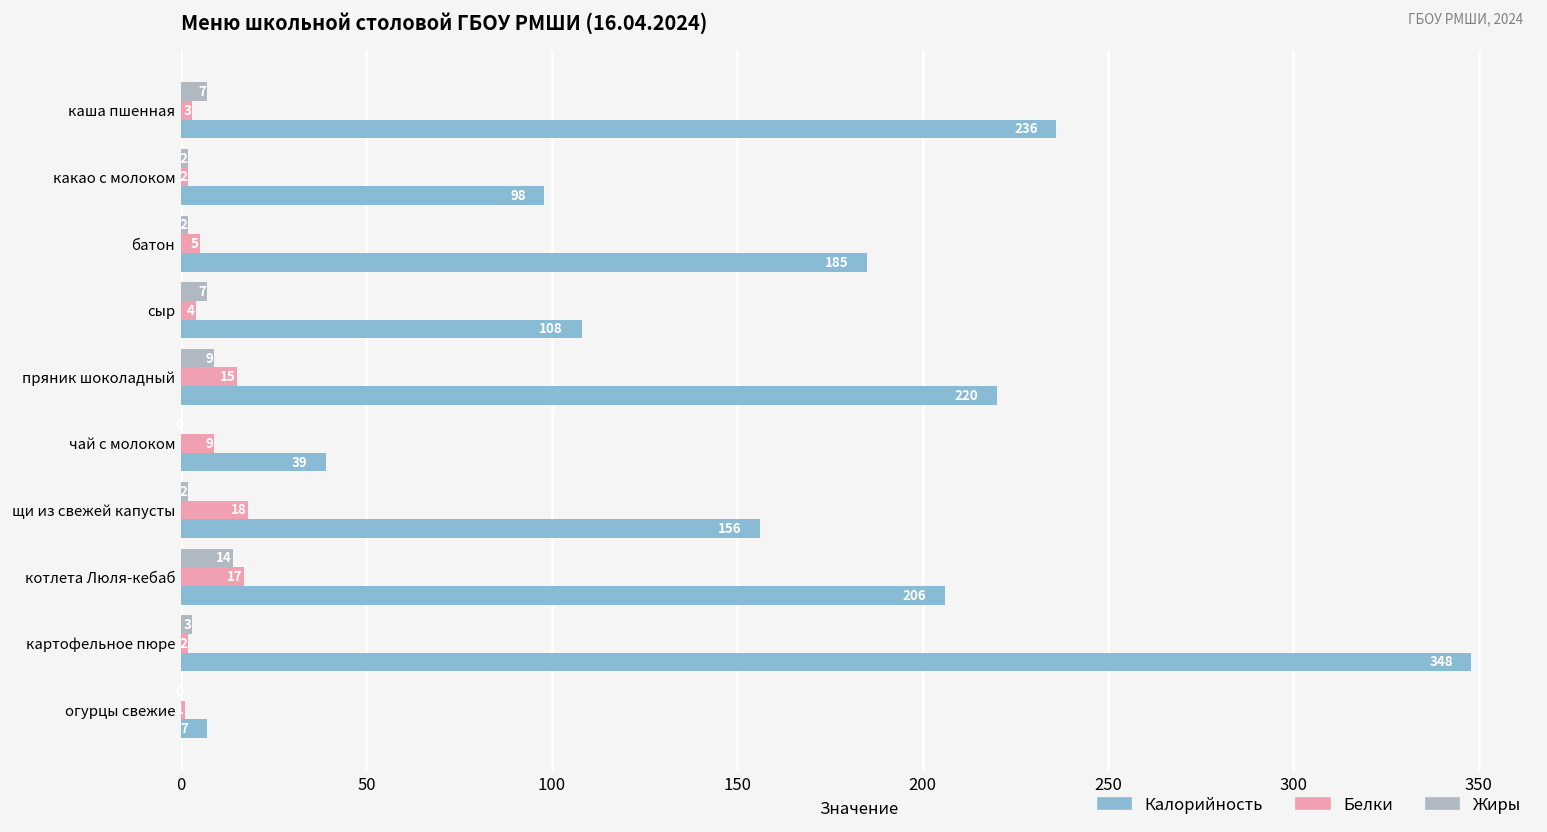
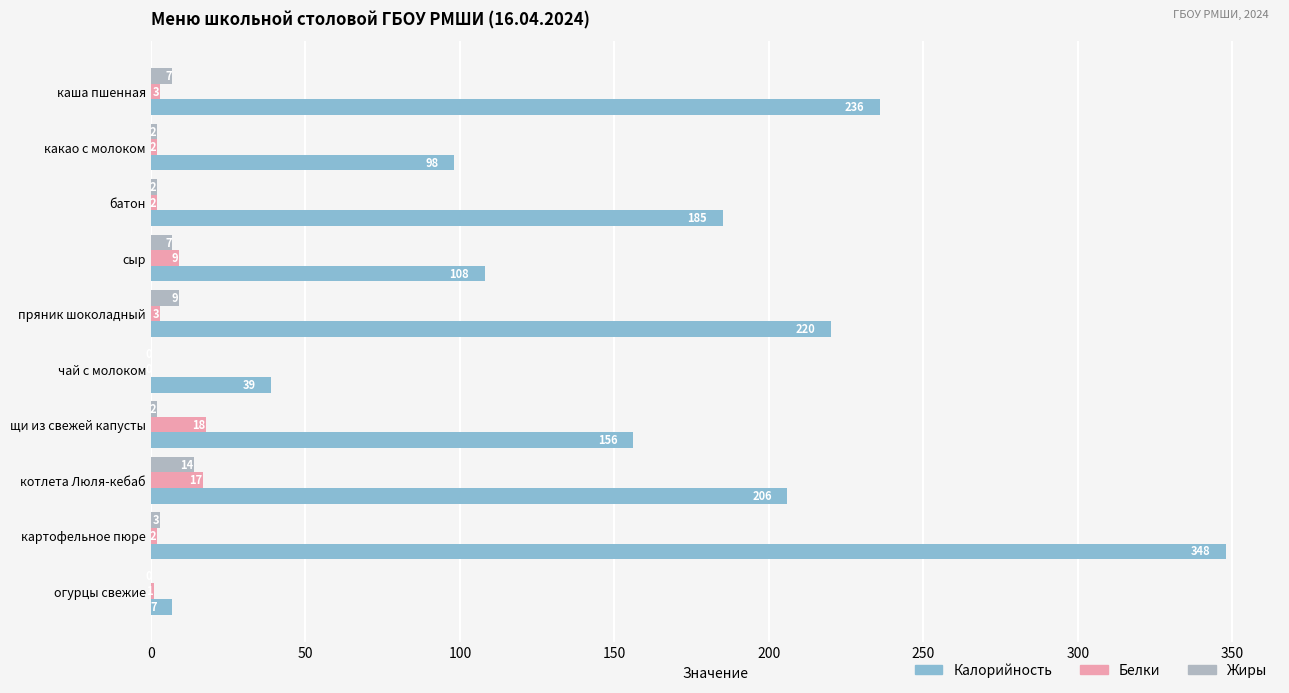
  {
    "Белки": {
      "каша пшенная": 3,
      "какао с молоком": 2,
-     "батон": 5,
-     "сыр": 4,
-     "пряник шоколадный": 15,
-     "чай с молоком": 9,
+     "батон": 2,
+     "сыр": 9,
+     "пряник шоколадный": 3,
+     "чай с молоком": 0,
      "щи из свежей капусты": 18,
      "котлета Люля-кебаб": 17,
      "картофельное пюре": 2
    }
  }
